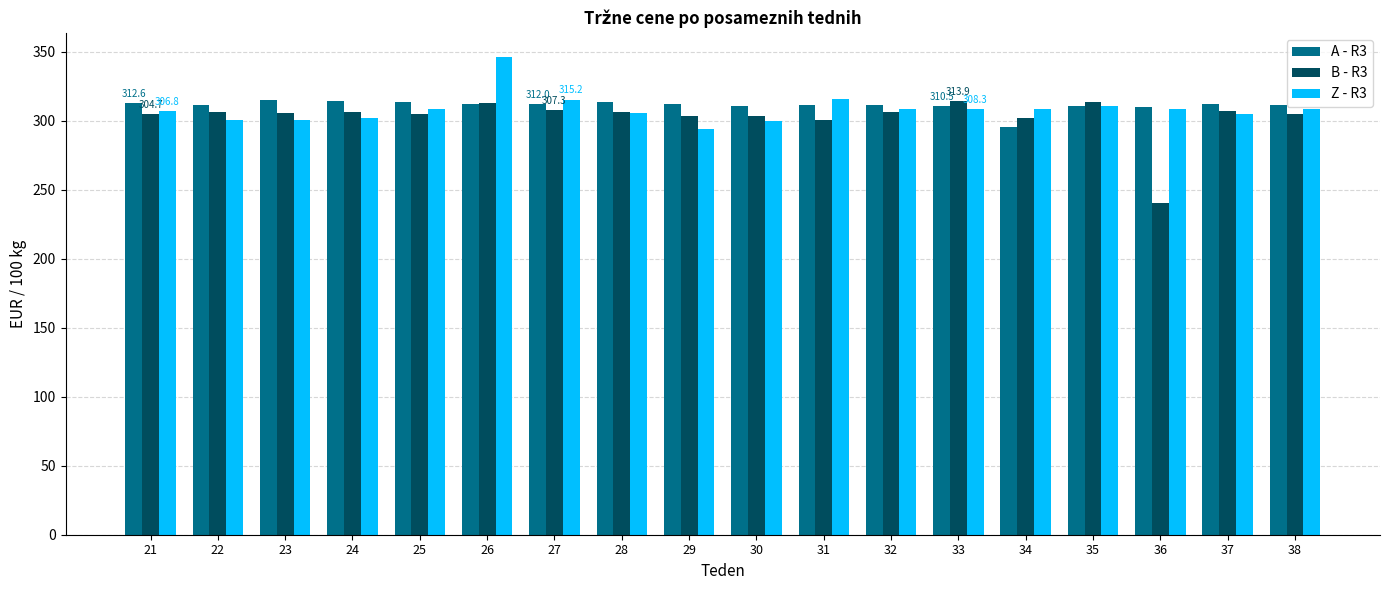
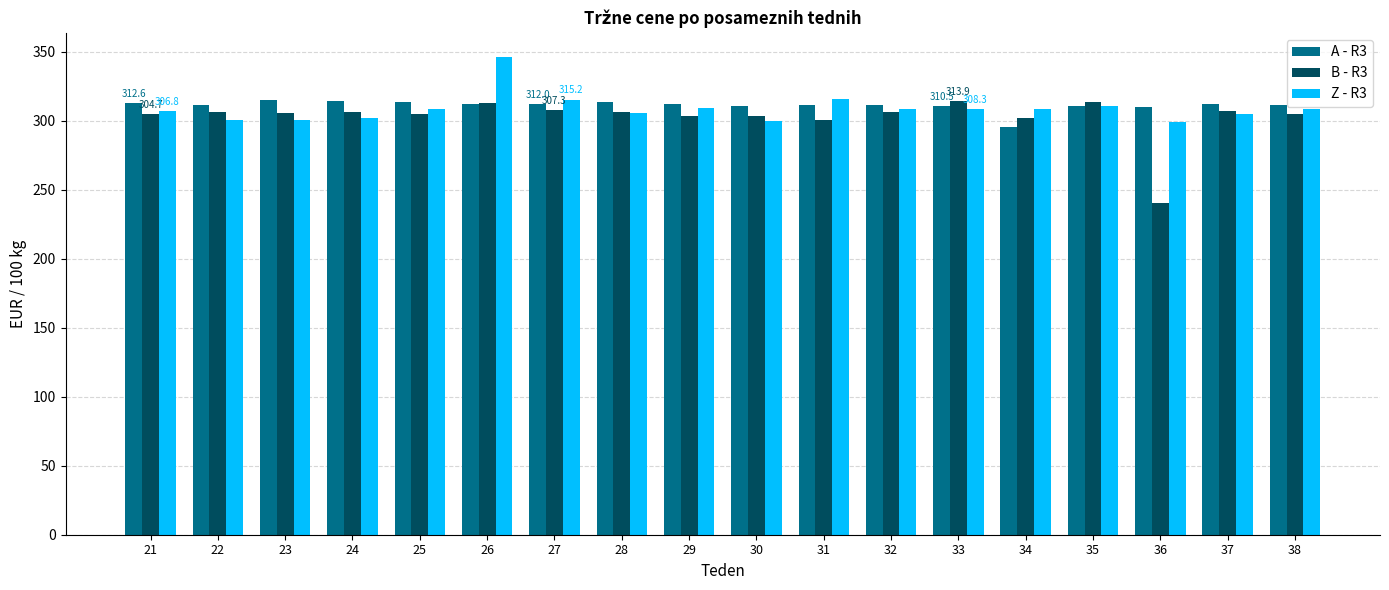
  {
    "Z - R3": {
      "22": 300,
      "23": 301,
      "24": 302,
      "25": 308,
      "26": 346,
      "28": 305,
-     "29": 294,
+     "29": 309,
      "30": 300,
      "31": 316,
      "32": 309,
      "34": 308,
      "35": 311,
-     "36": 308,
+     "36": 299,
      "37": 305,
      "38": 308
    }
  }
